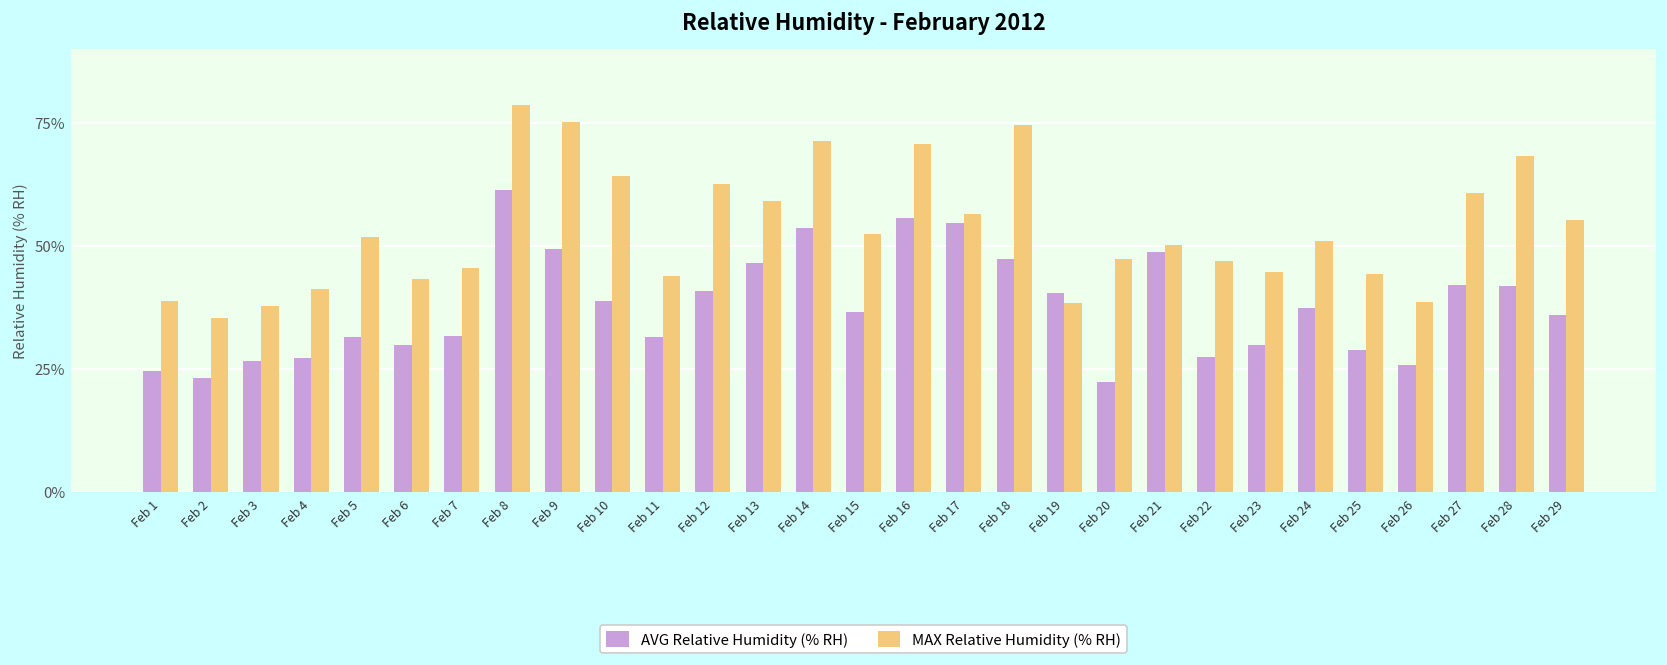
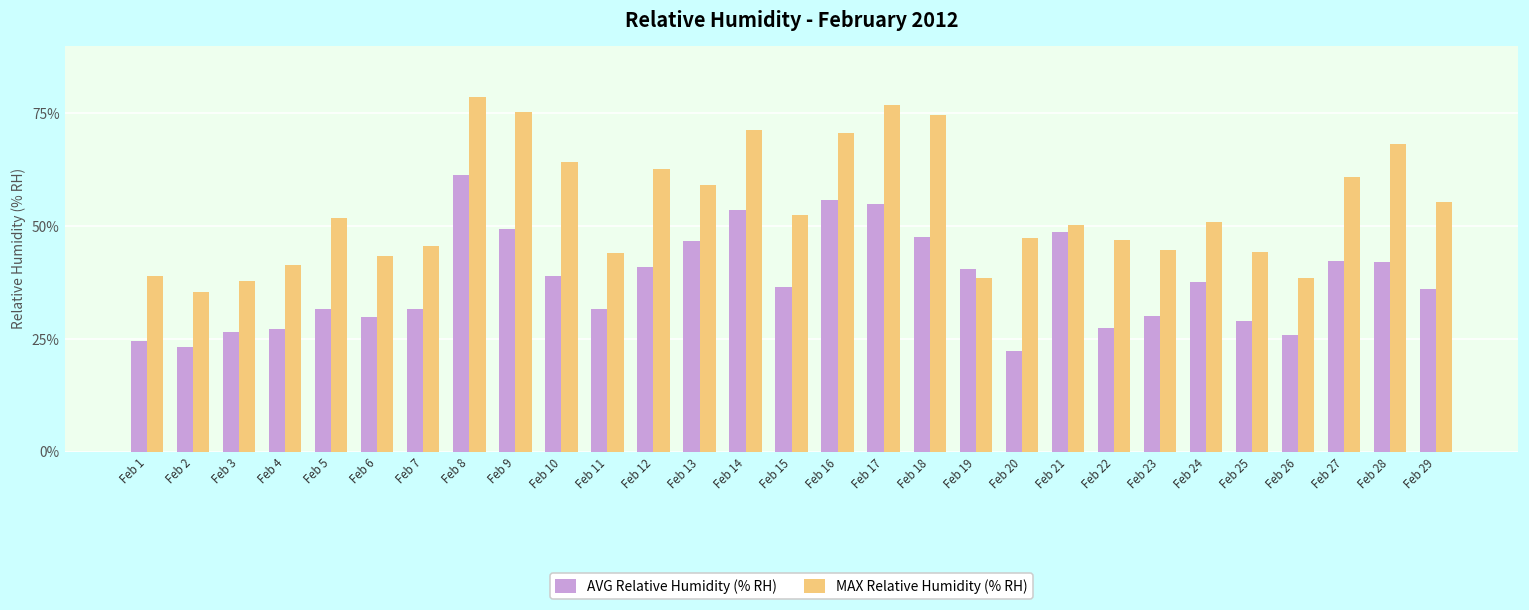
  {
    "AVG Relative Humidity (% RH)": {
      "Feb 1": "25%",
      "Feb 2": "23%",
      "Feb 3": "27%",
      "Feb 4": "27%",
      "Feb 5": "32%",
      "Feb 6": "30%",
      "Feb 7": "32%",
      "Feb 8": "61%",
      "Feb 9": "49%",
      "Feb 10": "39%",
      "Feb 11": "32%",
      "Feb 12": "41%",
      "Feb 13": "47%",
      "Feb 14": "54%",
      "Feb 15": "37%",
      "Feb 16": "56%",
      "Feb 17": "55%",
      "Feb 18": "48%",
      "Feb 19": "41%",
      "Feb 20": "22%",
      "Feb 21": "49%",
      "Feb 22": "27%",
      "Feb 23": "30%",
      "Feb 24": "38%",
      "Feb 25": "29%",
      "Feb 26": "26%",
      "Feb 27": "42%",
      "Feb 28": "42%",
      "Feb 29": "36%"
    },
    "MAX Relative Humidity (% RH)": {
      "Feb 1": "39%",
      "Feb 2": "36%",
      "Feb 3": "38%",
      "Feb 4": "41%",
      "Feb 5": "52%",
      "Feb 6": "43%",
      "Feb 7": "46%",
      "Feb 8": "79%",
      "Feb 9": "75%",
      "Feb 10": "64%",
      "Feb 11": "44%",
      "Feb 12": "63%",
      "Feb 13": "59%",
      "Feb 14": "71%",
      "Feb 15": "52%",
      "Feb 16": "71%",
-     "Feb 17": "57%",
+     "Feb 17": "77%",
      "Feb 18": "75%",
      "Feb 19": "39%",
      "Feb 20": "47%",
      "Feb 21": "50%",
      "Feb 22": "47%",
      "Feb 23": "45%",
      "Feb 24": "51%",
      "Feb 25": "44%",
      "Feb 26": "39%",
      "Feb 27": "61%",
      "Feb 28": "68%",
      "Feb 29": "55%"
    }
  }
